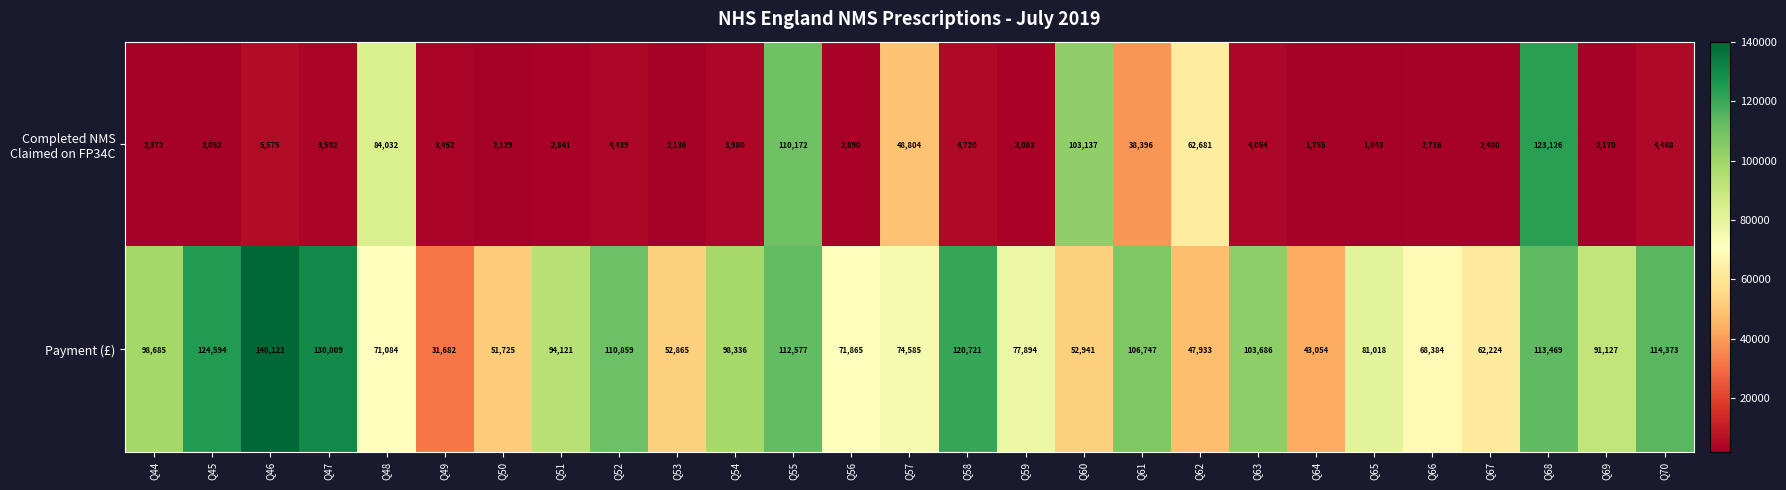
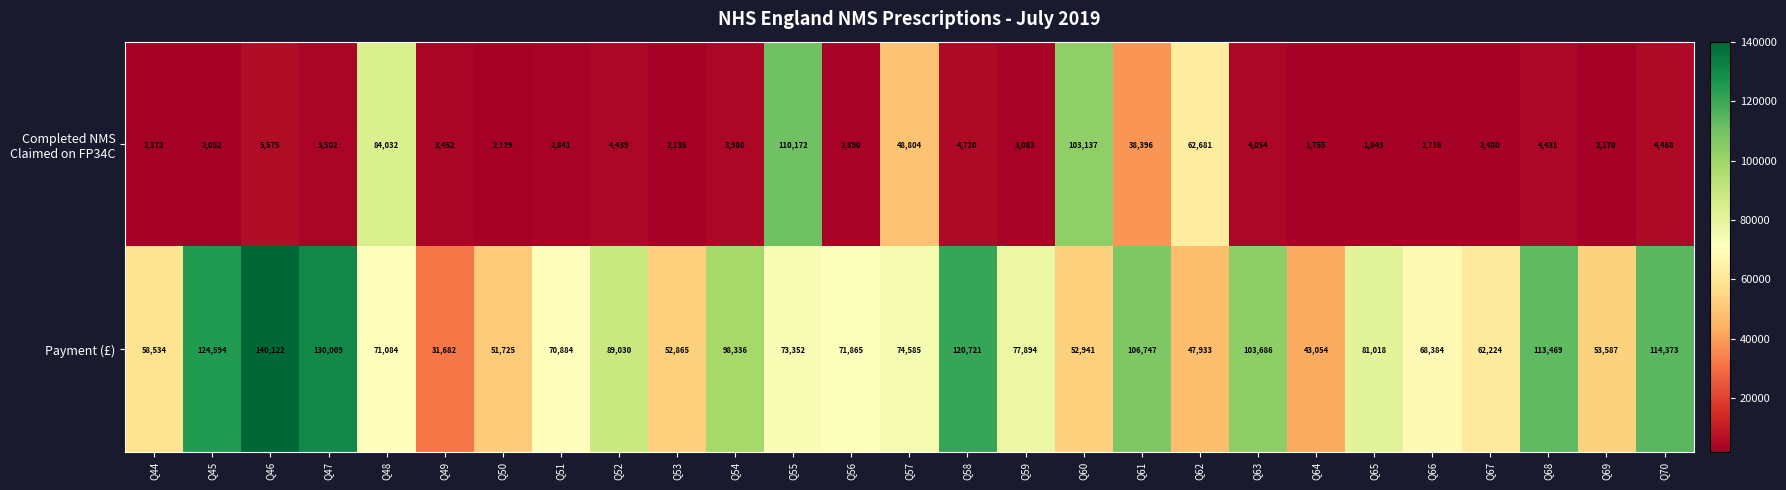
  {
    "Completed NMS Claimed on FP34C": {
      "Q44": "2,372",
      "Q45": "2,052",
      "Q46": "5,575",
      "Q47": "3,502",
      "Q48": "84,032",
      "Q49": "3,452",
      "Q50": "2,129",
      "Q51": "2,841",
      "Q52": "4,439",
      "Q53": "2,136",
      "Q54": "3,980",
      "Q55": "110,172",
      "Q56": "2,890",
      "Q57": "48,804",
      "Q58": "4,720",
      "Q59": "3,083",
      "Q60": "103,137",
      "Q61": "38,396",
      "Q62": "62,681",
      "Q63": "4,054",
      "Q64": "1,755",
      "Q65": "1,843",
      "Q66": "2,716",
      "Q67": "2,480",
-     "Q68": "123,126",
+     "Q68": "4,431",
      "Q69": "2,170",
      "Q70": "4,468"
    },
    "Payment (£)": {
-     "Q44": "98,685",
+     "Q44": "58,534",
      "Q45": "124,594",
      "Q46": "140,122",
      "Q47": "130,009",
      "Q48": "71,084",
      "Q49": "31,682",
      "Q50": "51,725",
-     "Q51": "94,121",
-     "Q52": "110,859",
+     "Q51": "70,884",
+     "Q52": "89,030",
      "Q53": "52,865",
      "Q54": "98,336",
-     "Q55": "112,577",
+     "Q55": "73,352",
      "Q56": "71,865",
      "Q57": "74,585",
      "Q58": "120,721",
      "Q59": "77,894",
      "Q60": "52,941",
      "Q61": "106,747",
      "Q62": "47,933",
      "Q63": "103,686",
      "Q64": "43,054",
      "Q65": "81,018",
      "Q66": "68,384",
      "Q67": "62,224",
      "Q68": "113,469",
-     "Q69": "91,127",
+     "Q69": "53,587",
      "Q70": "114,373"
    }
  }
